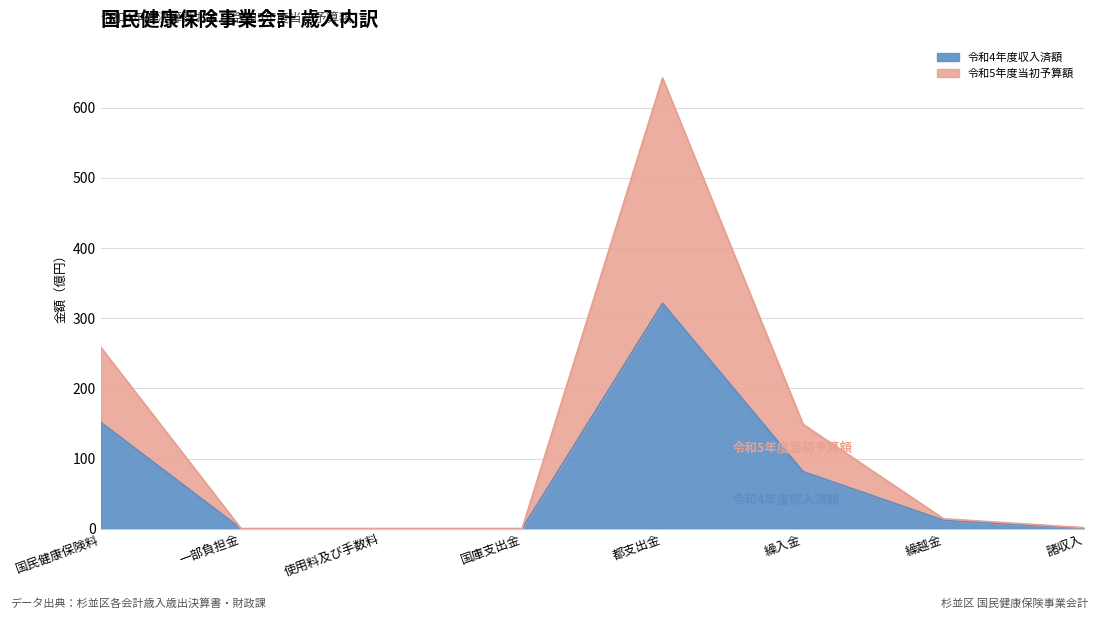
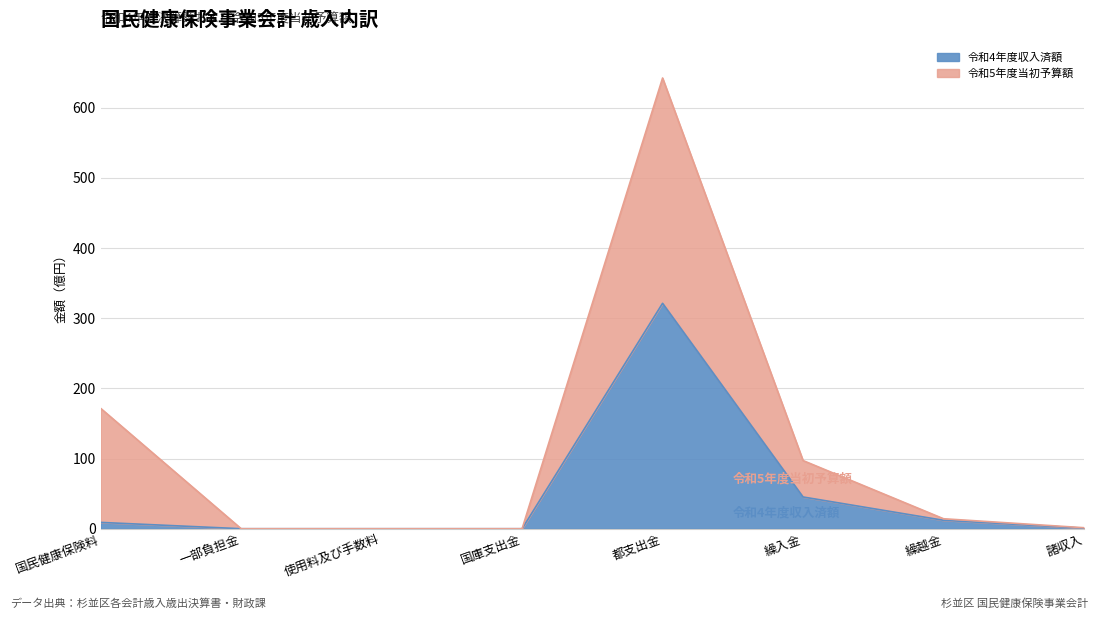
  {
    "令和4年度収入済額": {
-     "国民健康保険料": 150,
+     "国民健康保険料": 10,
      "都支出金": 320,
-     "繰入金": 80
+     "繰入金": 50
    },
    "令和5年度当初予算額": {
-     "国民健康保険料": 110,
+     "国民健康保険料": 160,
      "都支出金": 320,
-     "繰入金": 70
+     "繰入金": 50
    }
  }
